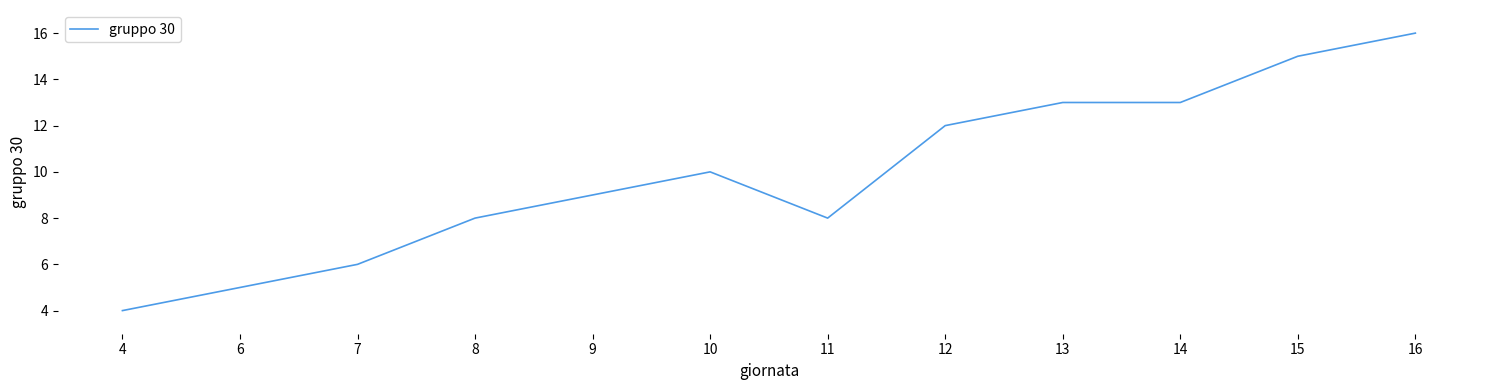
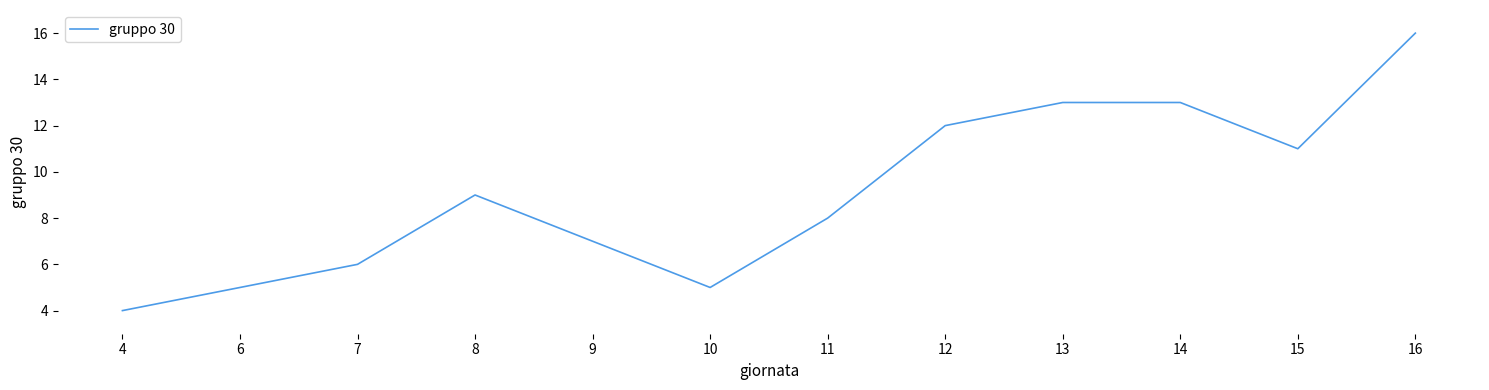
  {
    "4": 4,
    "6": 5,
    "7": 6,
-   "8": 8,
-   "9": 9,
-   "10": 10,
+   "8": 9,
+   "9": 7,
+   "10": 5,
    "11": 8,
    "12": 12,
    "13": 13,
    "14": 13,
-   "15": 15,
+   "15": 11,
    "16": 16
  }
